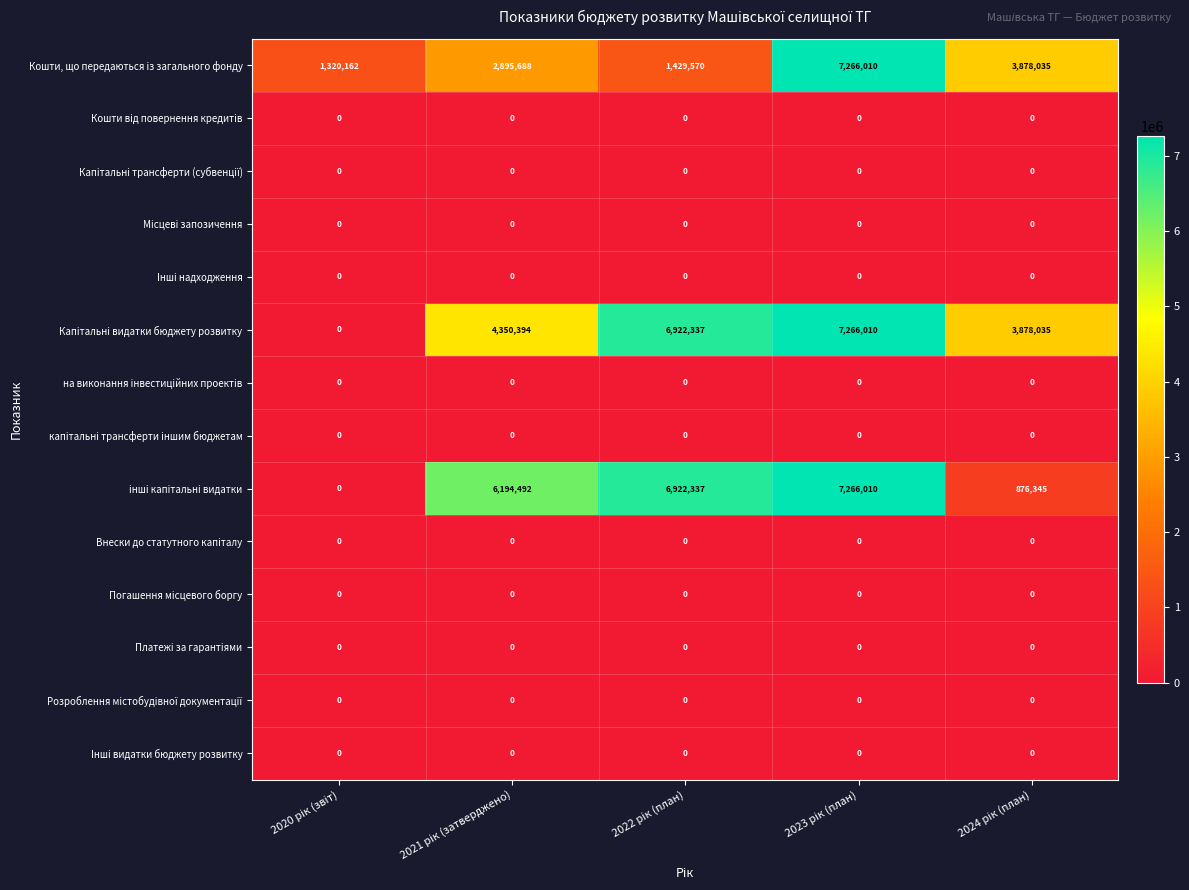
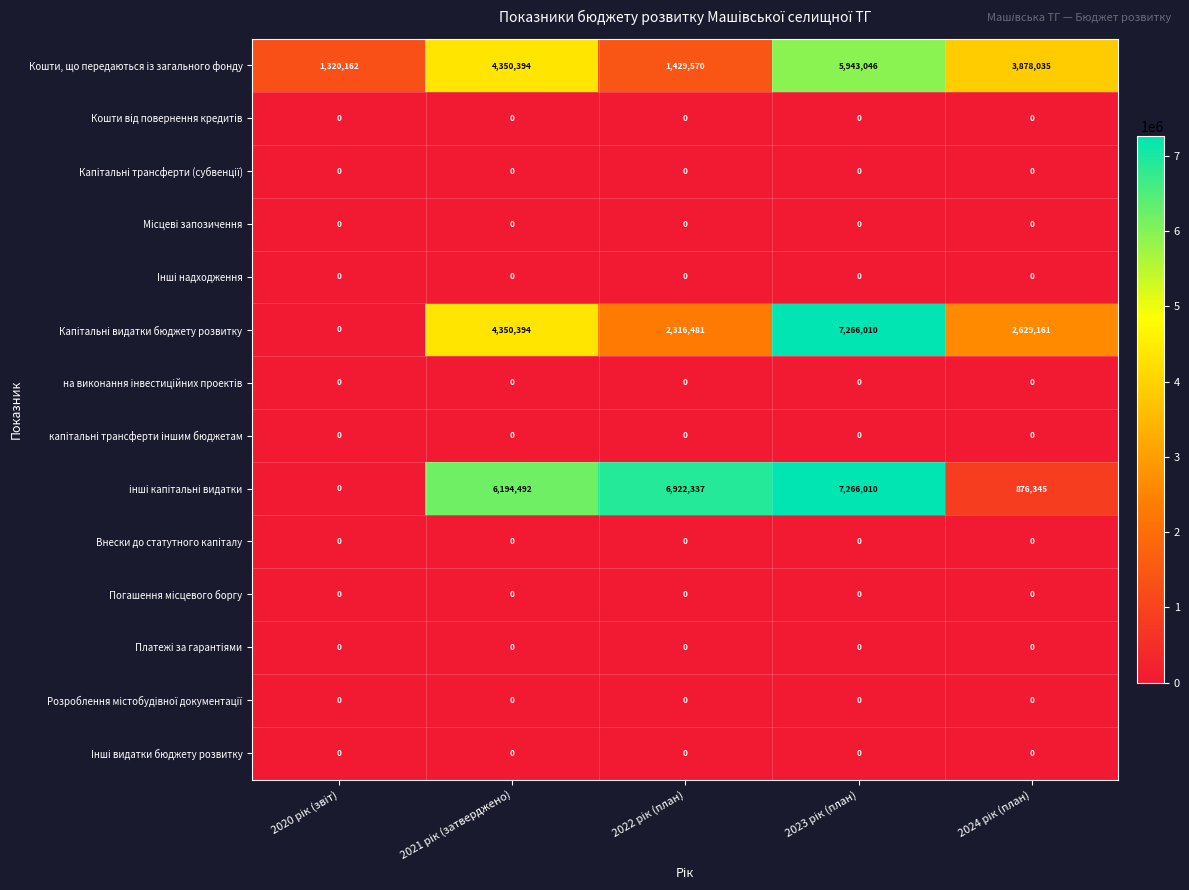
  {
    "Кошти, що передаються із загального фонду": {
      "2020 рік (звіт)": "1,320,162",
-     "2021 рік (затверджено)": "2,895,688",
+     "2021 рік (затверджено)": "4,350,394",
      "2022 рік (план)": "1,429,570",
-     "2023 рік (план)": "7,266,010",
+     "2023 рік (план)": "5,943,046",
      "2024 рік (план)": "3,878,035"
    },
    "Кошти від повернення кредитів": {
      "2020 рік (звіт)": "0",
      "2021 рік (затверджено)": "0",
      "2022 рік (план)": "0",
      "2023 рік (план)": "0",
      "2024 рік (план)": "0"
    },
    "Капітальні трансферти (субвенції)": {
      "2020 рік (звіт)": "0",
      "2021 рік (затверджено)": "0",
      "2022 рік (план)": "0",
      "2023 рік (план)": "0",
      "2024 рік (план)": "0"
    },
    "Місцеві запозичення": {
      "2020 рік (звіт)": "0",
      "2021 рік (затверджено)": "0",
      "2022 рік (план)": "0",
      "2023 рік (план)": "0",
      "2024 рік (план)": "0"
    },
    "Інші надходження": {
      "2020 рік (звіт)": "0",
      "2021 рік (затверджено)": "0",
      "2022 рік (план)": "0",
      "2023 рік (план)": "0",
      "2024 рік (план)": "0"
    },
    "Капітальні видатки бюджету розвитку": {
      "2020 рік (звіт)": "0",
      "2021 рік (затверджено)": "4,350,394",
-     "2022 рік (план)": "6,922,337",
+     "2022 рік (план)": "2,316,481",
      "2023 рік (план)": "7,266,010",
-     "2024 рік (план)": "3,878,035"
+     "2024 рік (план)": "2,629,161"
    },
    "на виконання інвестиційних проектів": {
      "2020 рік (звіт)": "0",
      "2021 рік (затверджено)": "0",
      "2022 рік (план)": "0",
      "2023 рік (план)": "0",
      "2024 рік (план)": "0"
    },
    "капітальні трансферти іншим бюджетам": {
      "2020 рік (звіт)": "0",
      "2021 рік (затверджено)": "0",
      "2022 рік (план)": "0",
      "2023 рік (план)": "0",
      "2024 рік (план)": "0"
    },
    "інші капітальні видатки": {
      "2020 рік (звіт)": "0",
      "2021 рік (затверджено)": "6,194,492",
      "2022 рік (план)": "6,922,337",
      "2023 рік (план)": "7,266,010",
      "2024 рік (план)": "876,345"
    },
    "Внески до статутного капіталу": {
      "2020 рік (звіт)": "0",
      "2021 рік (затверджено)": "0",
      "2022 рік (план)": "0",
      "2023 рік (план)": "0",
      "2024 рік (план)": "0"
    },
    "Погашення місцевого боргу": {
      "2020 рік (звіт)": "0",
      "2021 рік (затверджено)": "0",
      "2022 рік (план)": "0",
      "2023 рік (план)": "0",
      "2024 рік (план)": "0"
    },
    "Платежі за гарантіями": {
      "2020 рік (звіт)": "0",
      "2021 рік (затверджено)": "0",
      "2022 рік (план)": "0",
      "2023 рік (план)": "0",
      "2024 рік (план)": "0"
    },
    "Розроблення містобудівної документації": {
      "2020 рік (звіт)": "0",
      "2021 рік (затверджено)": "0",
      "2022 рік (план)": "0",
      "2023 рік (план)": "0",
      "2024 рік (план)": "0"
    },
    "Інші видатки бюджету розвитку": {
      "2020 рік (звіт)": "0",
      "2021 рік (затверджено)": "0",
      "2022 рік (план)": "0",
      "2023 рік (план)": "0",
      "2024 рік (план)": "0"
    }
  }
